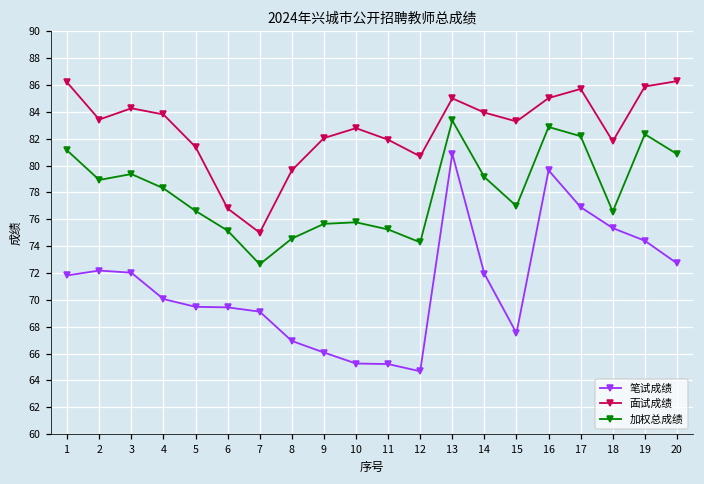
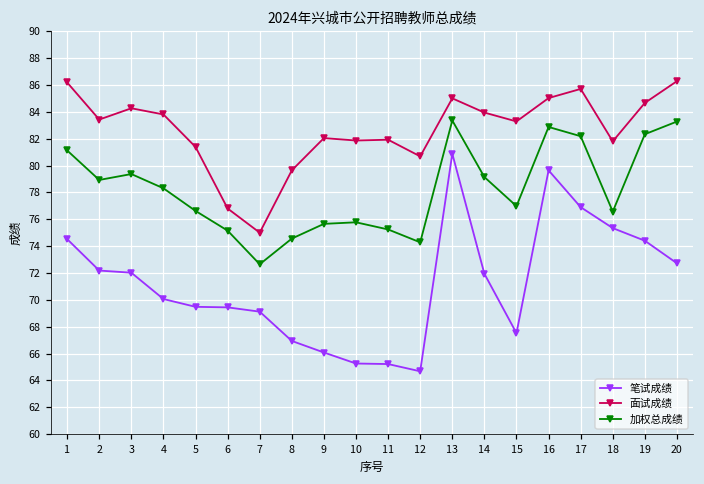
  {
    "笔试成绩": {
-     "1": 71.8,
+     "1": 74.5,
      "2": 72.2,
      "3": 72.0,
      "4": 70.1,
      "5": 69.5,
      "6": 69.4,
      "7": 69.1,
      "8": 66.9,
      "9": 66.1,
      "10": 65.3,
      "11": 65.2,
      "12": 64.7,
      "13": 80.9,
      "14": 71.9,
      "15": 67.5,
      "16": 79.6,
      "17": 76.9,
      "18": 75.3,
      "19": 74.4,
      "20": 72.7
    },
    "面试成绩": {
      "1": 86.2,
      "2": 83.4,
      "3": 84.3,
      "4": 83.8,
      "5": 81.4,
      "6": 76.8,
      "7": 75.0,
      "8": 79.6,
      "9": 82.0,
-     "10": 82.8,
+     "10": 81.9,
      "11": 81.9,
      "12": 80.7,
      "13": 85.0,
      "14": 83.9,
      "15": 83.3,
      "16": 85.0,
      "17": 85.7,
      "18": 81.8,
-     "19": 85.9,
+     "19": 84.7,
      "20": 86.3
    },
    "加权总成绩": {
      "1": 81.1,
      "2": 78.9,
      "3": 79.4,
      "4": 78.3,
      "5": 76.6,
      "6": 75.2,
      "7": 72.6,
      "8": 74.6,
      "9": 75.7,
      "10": 75.8,
      "11": 75.2,
      "12": 74.3,
      "13": 83.4,
      "14": 79.1,
      "15": 77.0,
      "16": 82.9,
      "17": 82.2,
      "18": 76.6,
      "19": 82.3,
-     "20": 80.9
+     "20": 83.3
    }
  }
